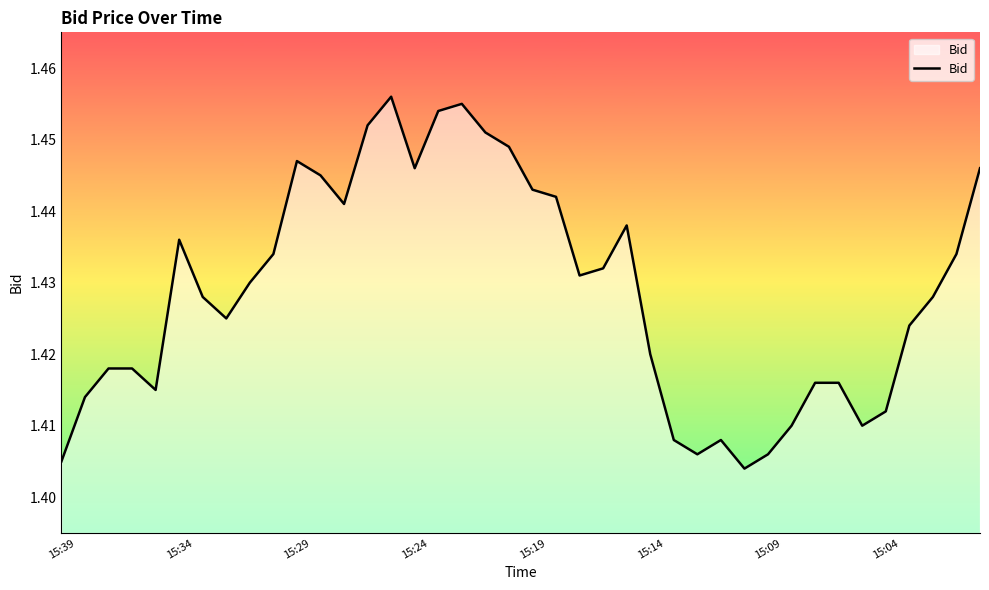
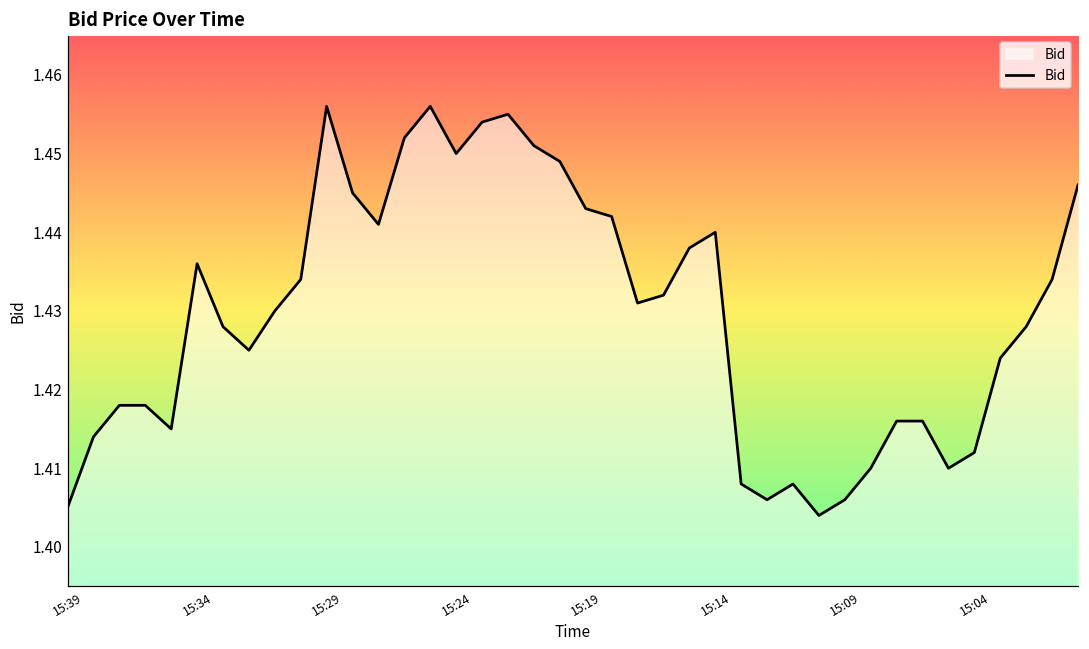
  {
    "15:39": 1.405,
    "15:34": 1.436,
-   "15:29": 1.447,
-   "15:24": 1.446,
+   "15:29": 1.456,
+   "15:24": 1.450,
    "15:19": 1.443,
-   "15:14": 1.42,
+   "15:14": 1.44,
    "15:09": 1.406,
    "15:04": 1.412
  }
